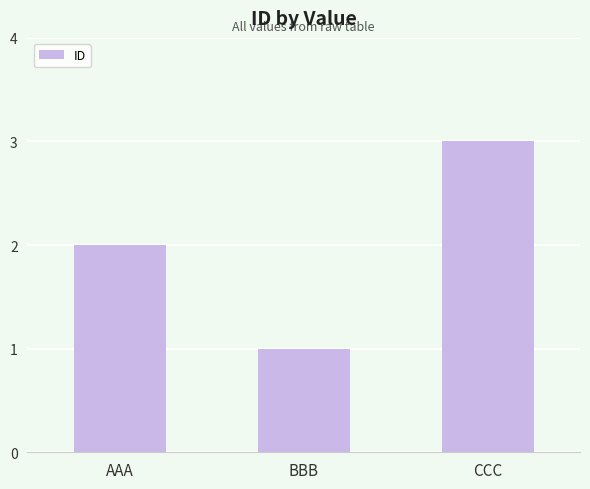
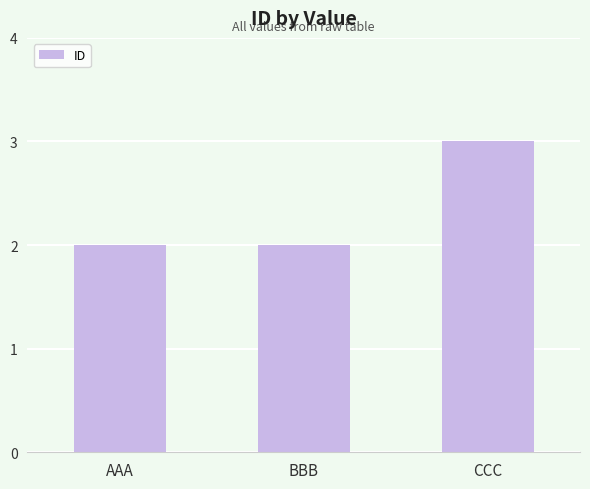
  {
    "AAA": 2,
-   "BBB": 1,
+   "BBB": 2,
    "CCC": 3
  }
